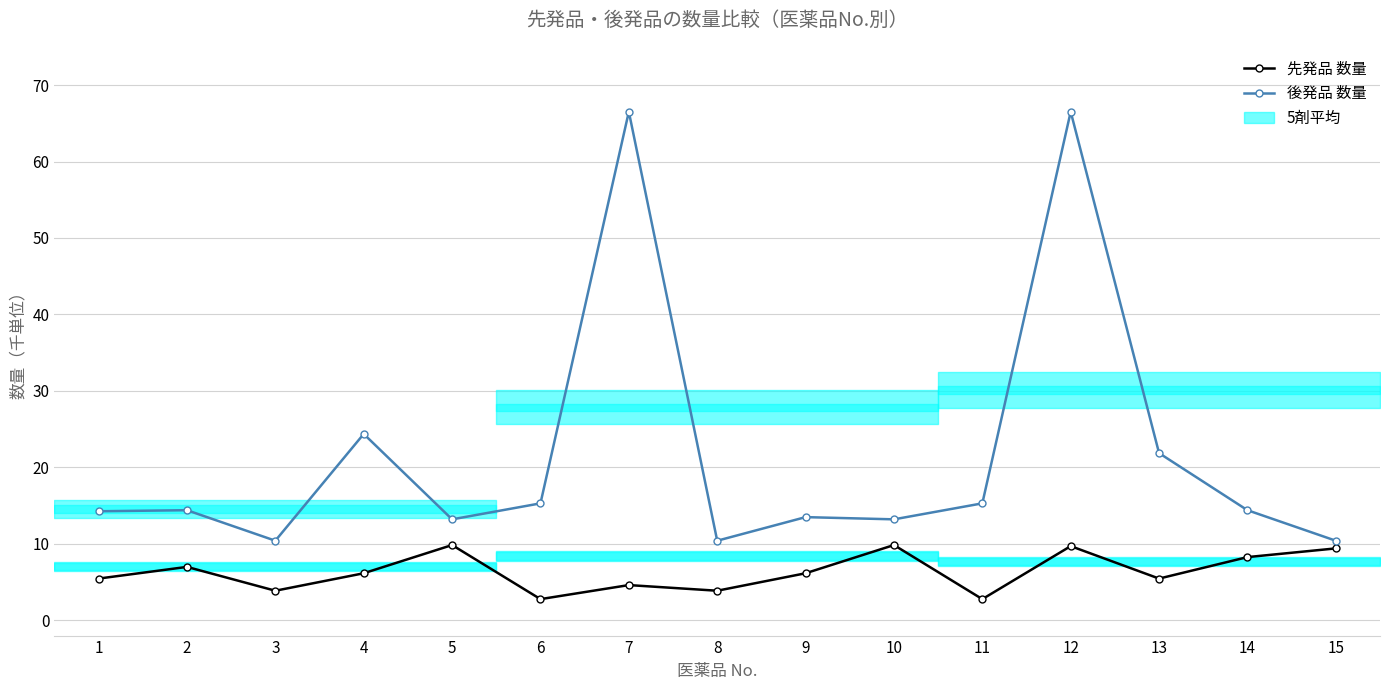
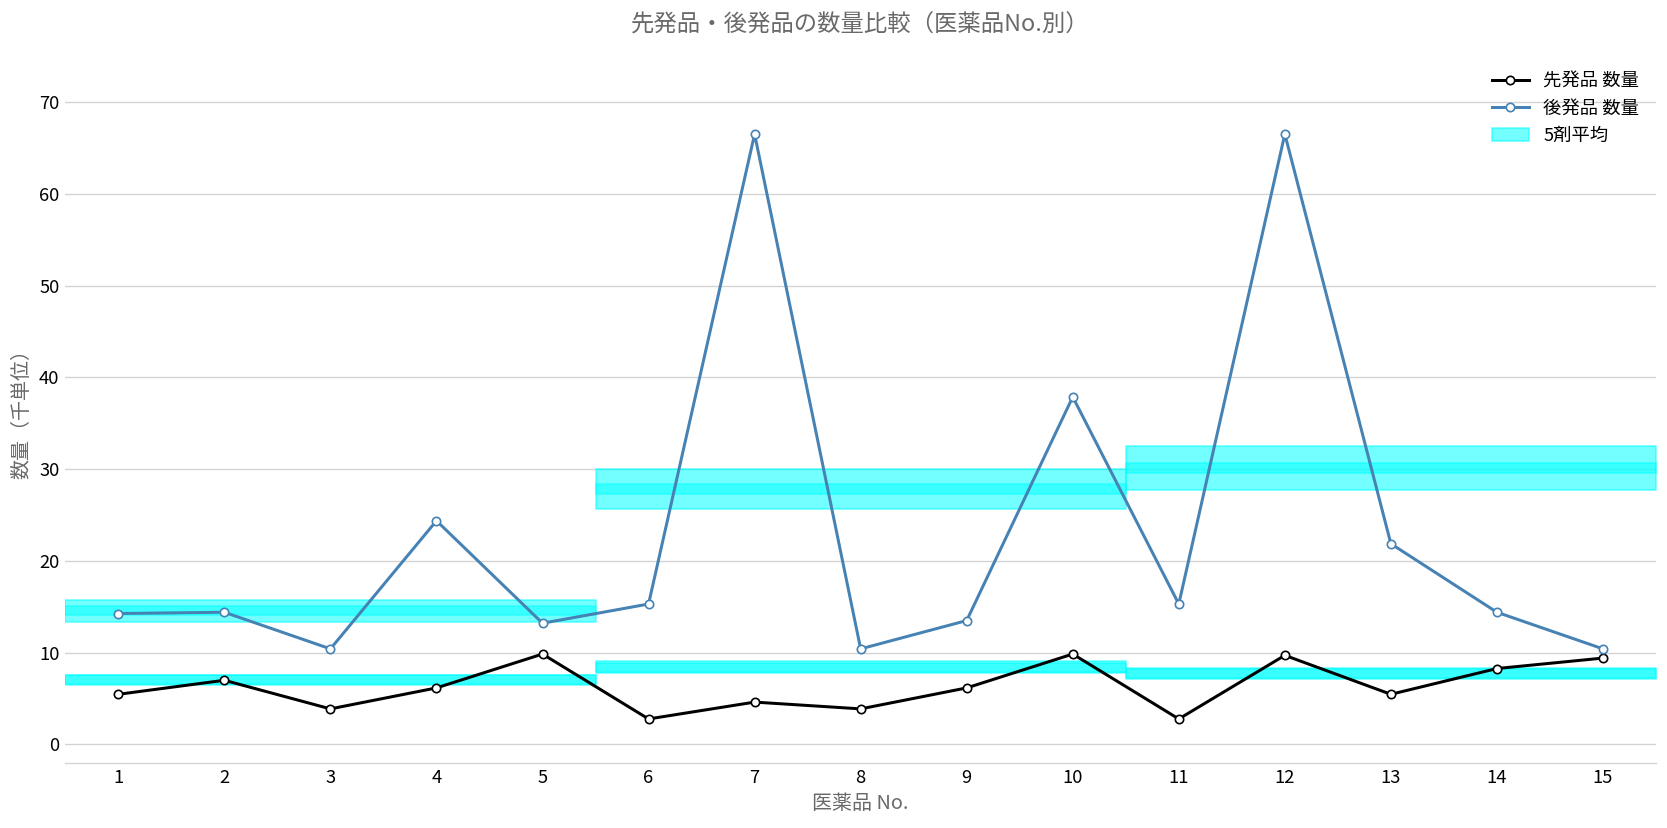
  {
    "先発品 数量": {
      "1": 5,
      "2": 7,
      "3": 4,
      "4": 6,
      "5": 10,
      "6": 3,
      "7": 5,
      "8": 4,
      "9": 6,
      "10": 10,
      "11": 3,
      "12": 10,
      "13": 5,
      "14": 8,
      "15": 9
    },
    "後発品 数量": {
      "1": 14,
      "2": 14,
      "3": 10,
      "4": 24,
      "5": 13,
      "6": 15,
      "7": 67,
      "8": 10,
      "9": 13,
-     "10": 13,
+     "10": 38,
      "11": 15,
      "12": 67,
      "13": 22,
      "14": 14,
      "15": 10
    }
  }
